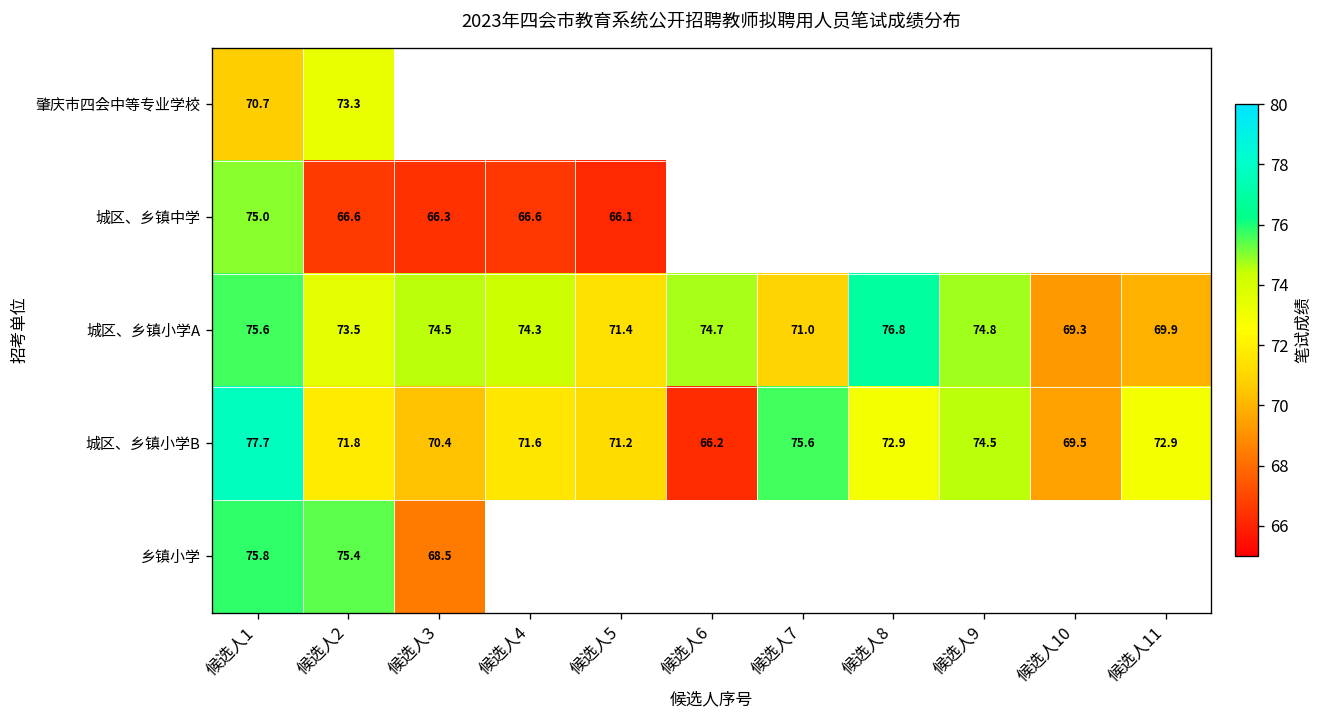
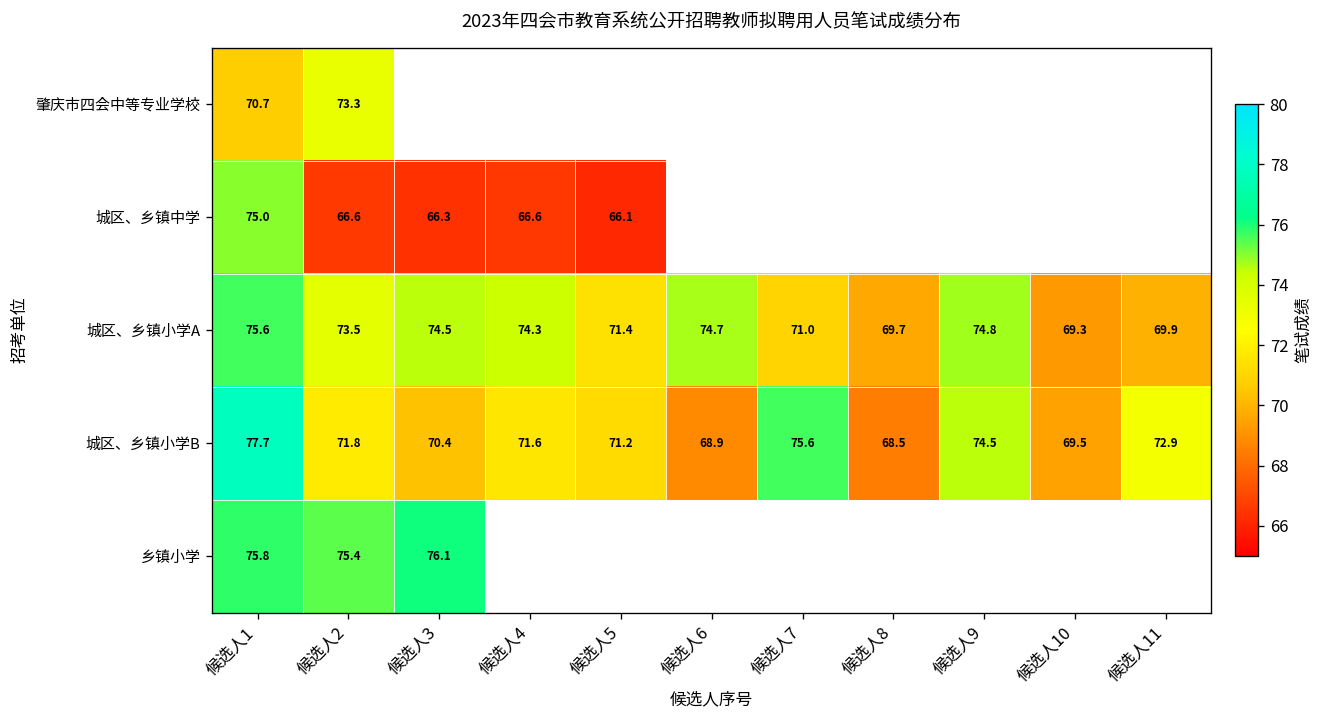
  {
    "肇庆市四会中等专业学校": {
      "候选人1": 70.7,
      "候选人2": 73.3
    },
    "城区、乡镇中学": {
      "候选人1": 75.0,
      "候选人2": 66.6,
      "候选人3": 66.3,
      "候选人4": 66.6,
      "候选人5": 66.1
    },
    "城区、乡镇小学A": {
      "候选人1": 75.6,
      "候选人2": 73.5,
      "候选人3": 74.5,
      "候选人4": 74.3,
      "候选人5": 71.4,
      "候选人6": 74.7,
      "候选人7": 71.0,
-     "候选人8": 76.8,
+     "候选人8": 69.7,
      "候选人9": 74.8,
      "候选人10": 69.3,
      "候选人11": 69.9
    },
    "城区、乡镇小学B": {
      "候选人1": 77.7,
      "候选人2": 71.8,
      "候选人3": 70.4,
      "候选人4": 71.6,
      "候选人5": 71.2,
-     "候选人6": 66.2,
+     "候选人6": 68.9,
      "候选人7": 75.6,
-     "候选人8": 72.9,
+     "候选人8": 68.5,
      "候选人9": 74.5,
      "候选人10": 69.5,
      "候选人11": 72.9
    },
    "乡镇小学": {
      "候选人1": 75.8,
      "候选人2": 75.4,
-     "候选人3": 68.5
+     "候选人3": 76.1
    }
  }
